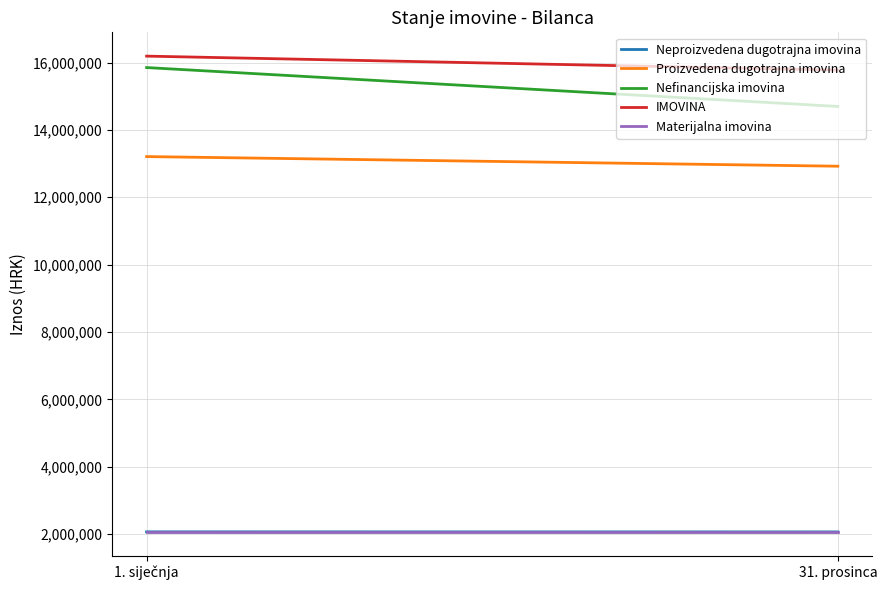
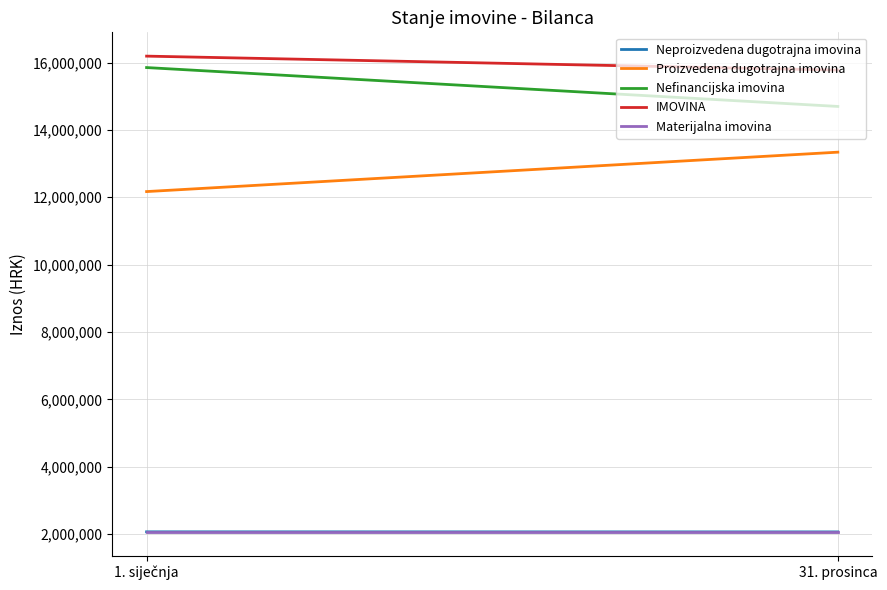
  {
    "Materijalna imovina": {
      "1. siječnja": "2,100,000",
      "31. prosinca": "2,100,000"
    },
    "Proizvedena dugotrajna imovina": {
-     "1. siječnja": "13,200,000",
-     "31. prosinca": "12,900,000"
+     "1. siječnja": "12,200,000",
+     "31. prosinca": "13,300,000"
    },
    "Nefinancijska imovina": {
      "1. siječnja": "15,900,000"
    },
    "IMOVINA": {
      "1. siječnja": "16,200,000"
    }
  }
